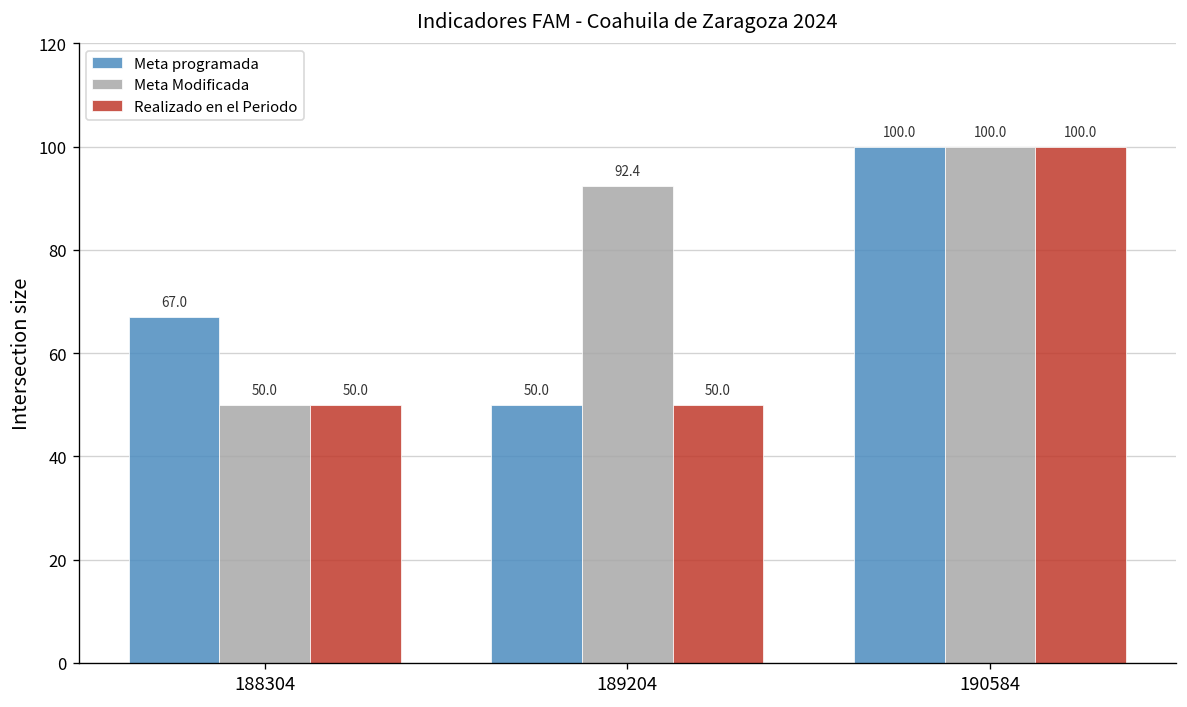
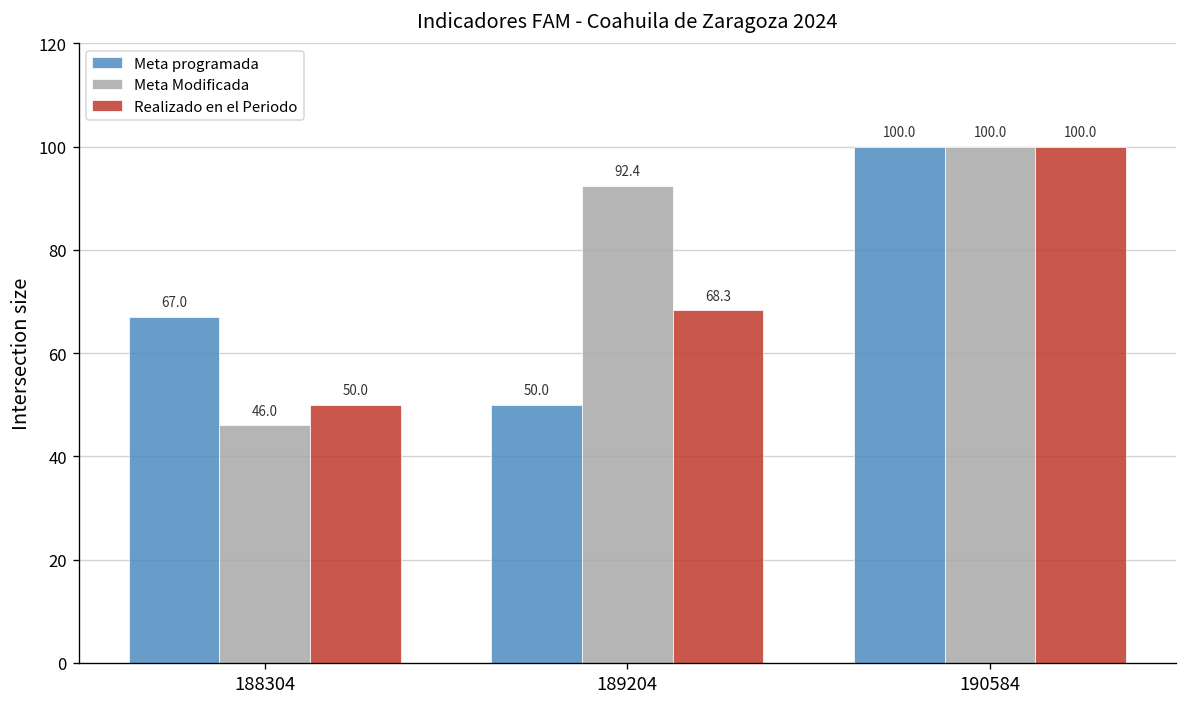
  {
    "Meta programada": {
      "188304": 67.0,
      "189204": 50.0,
      "190584": 100.0
    },
    "Meta Modificada": {
-     "188304": 50.0,
+     "188304": 46.0,
      "189204": 92.4,
      "190584": 100.0
    },
    "Realizado en el Periodo": {
      "188304": 50.0,
-     "189204": 50.0,
+     "189204": 68.3,
      "190584": 100.0
    }
  }
